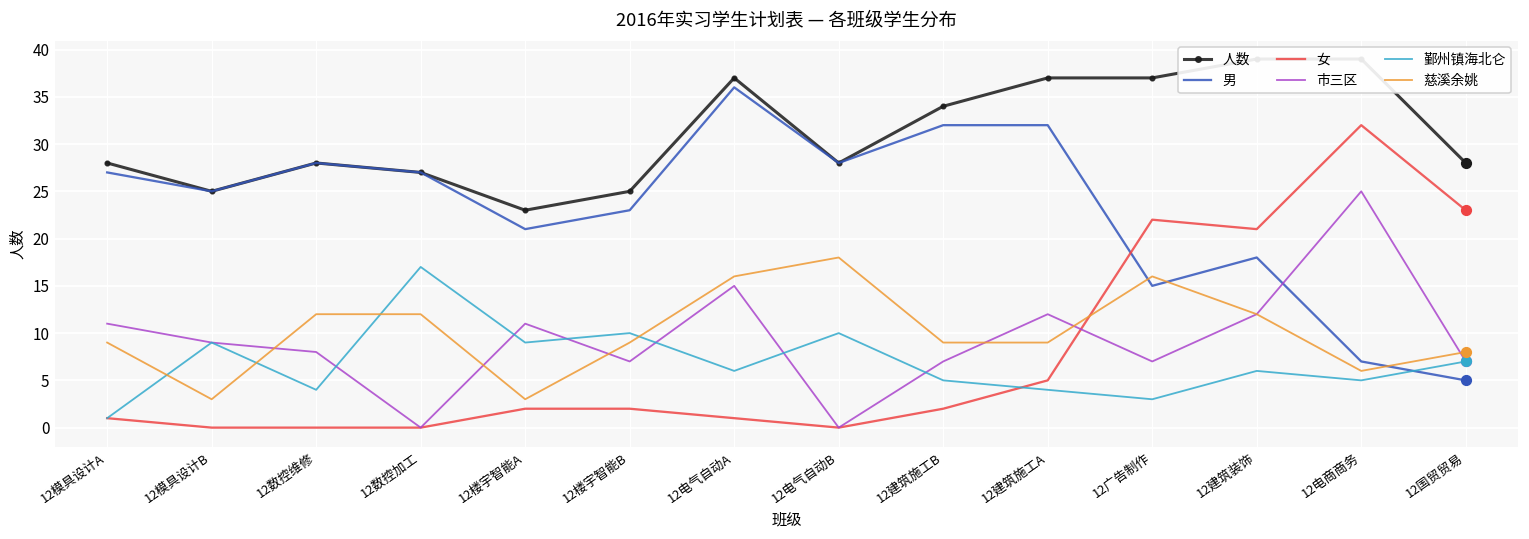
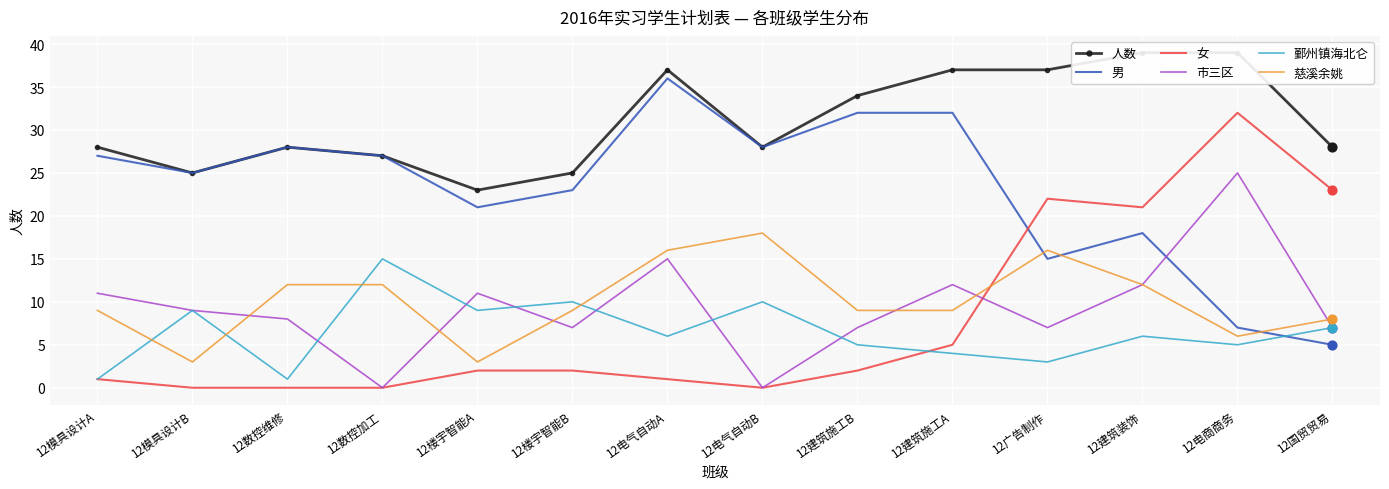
  {
    "鄞州镇海北仑": {
-     "12数控维修": 4,
-     "12数控加工": 17,
+     "12数控维修": 1,
+     "12数控加工": 15,
      "12楼宇智能A": 9,
      "12楼宇智能B": 10,
      "12电气自动A": 6,
      "12电气自动B": 10,
      "12建筑施工B": 5,
      "12建筑施工A": 4,
      "12广告制作": 3,
      "12建筑装饰": 6,
      "12电商商务": 5
    }
  }
